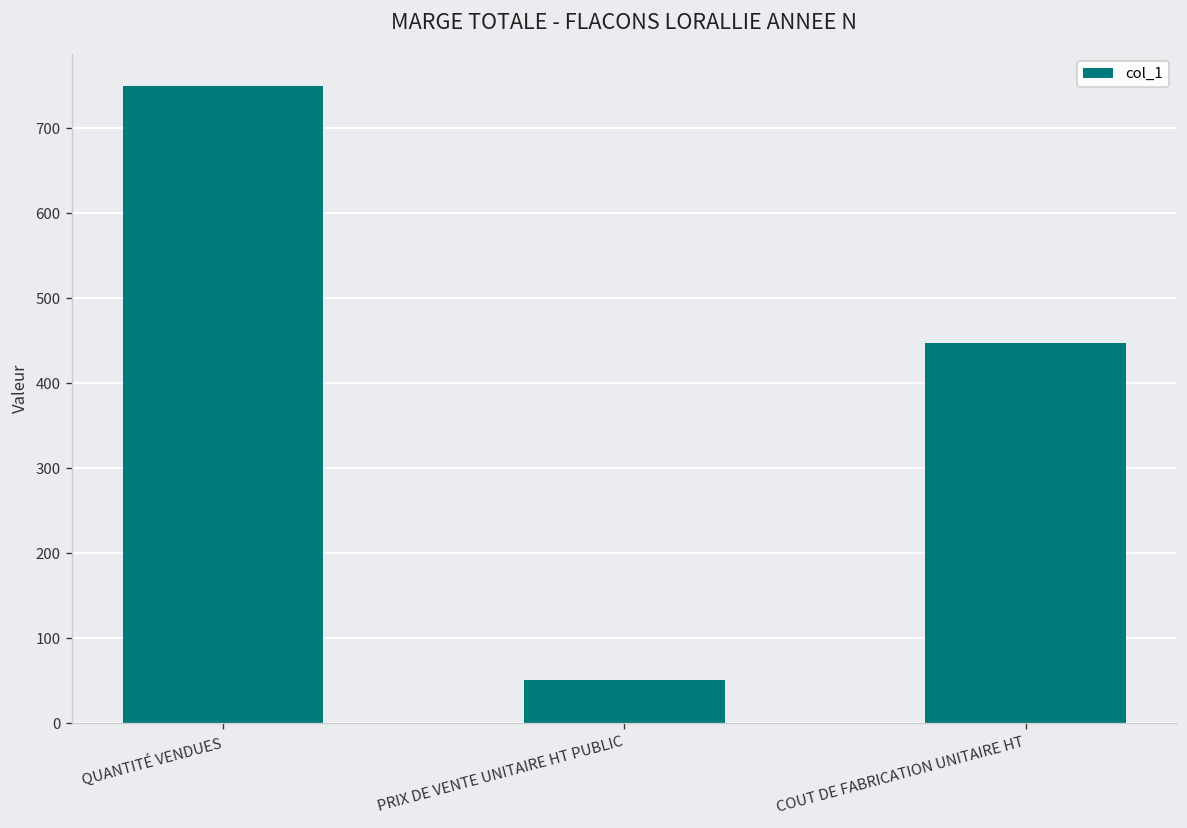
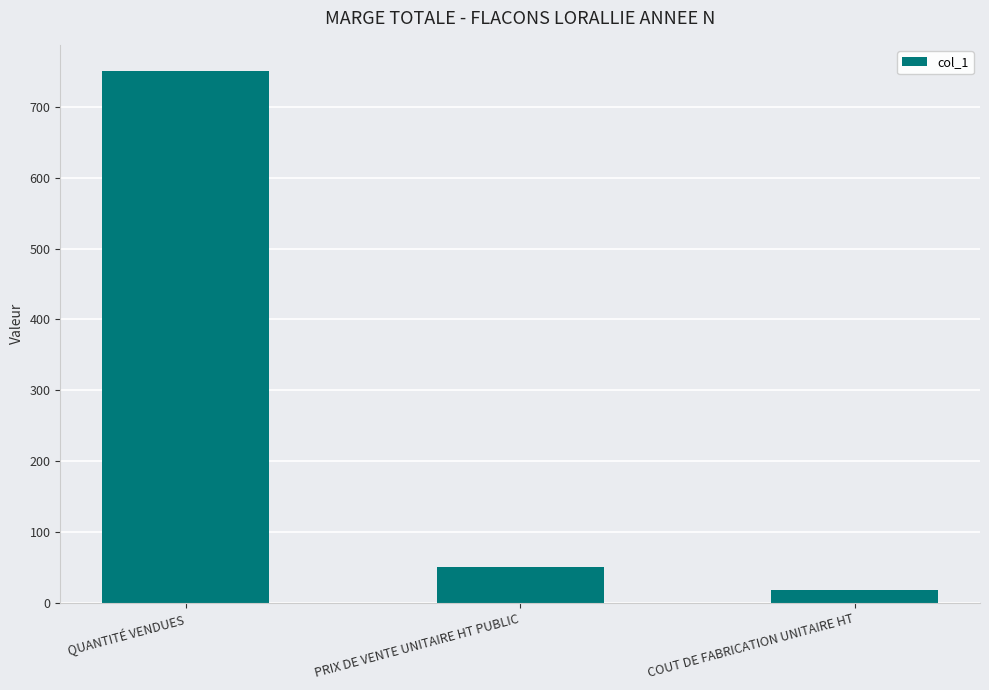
  {
    "QUANTITÉ VENDUES": 750,
    "PRIX DE VENTE UNITAIRE HT PUBLIC": 50,
-   "COUT DE FABRICATION UNITAIRE HT": 450
+   "COUT DE FABRICATION UNITAIRE HT": 20
  }
